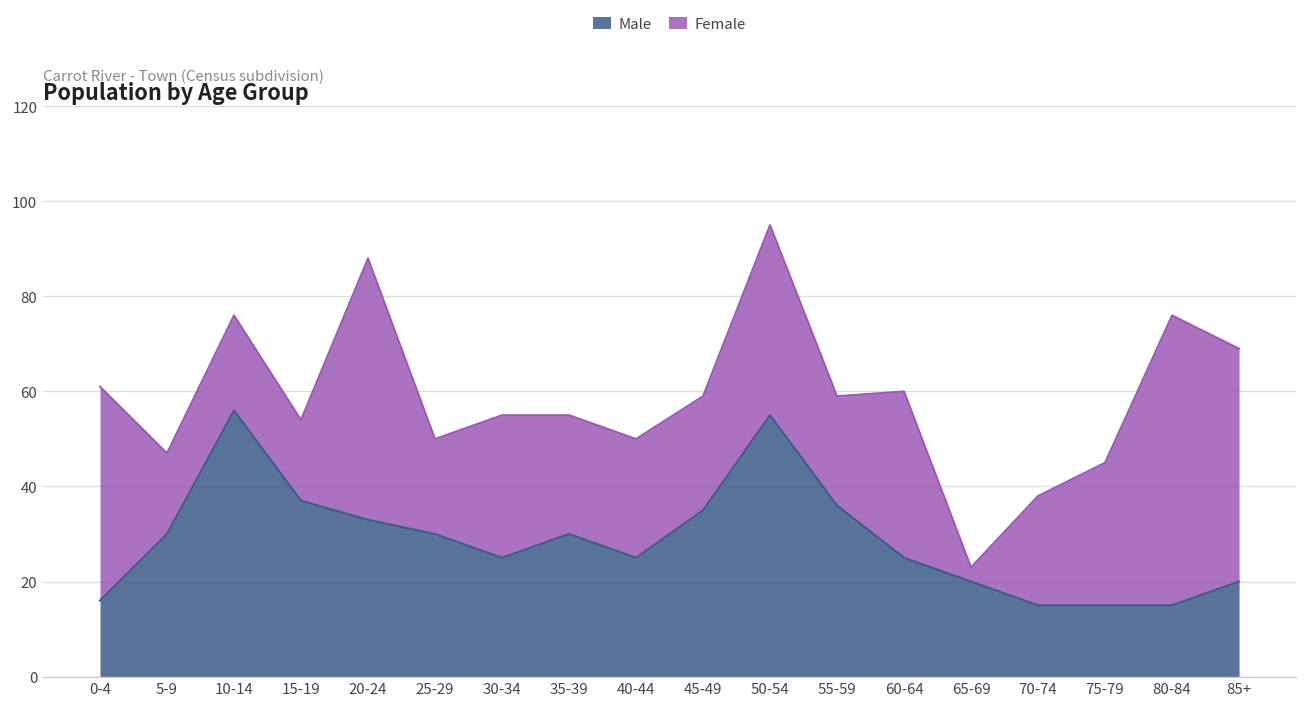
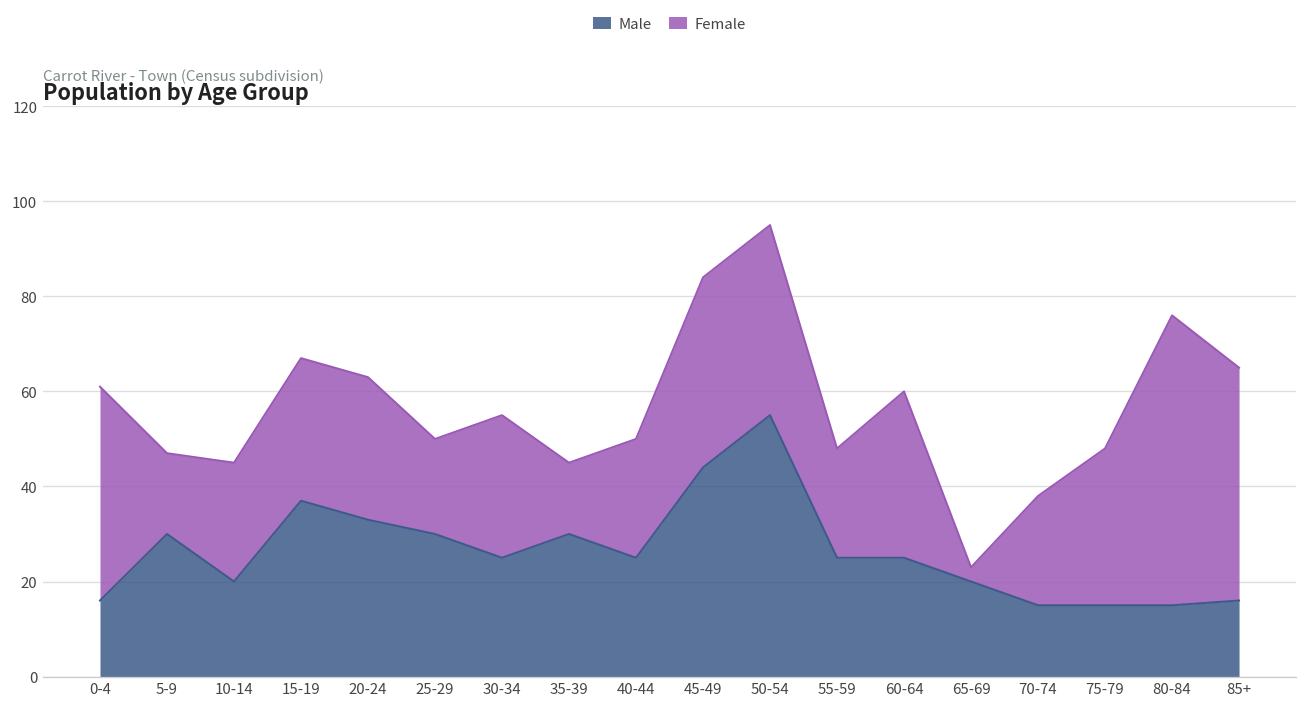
  {
    "Male": {
      "0-4": 16,
      "5-9": 30,
-     "10-14": 56,
+     "10-14": 20,
      "15-19": 37,
      "20-24": 33,
      "25-29": 30,
      "30-34": 25,
      "35-39": 30,
      "40-44": 25,
-     "45-49": 35,
+     "45-49": 44,
      "50-54": 55,
-     "55-59": 36,
+     "55-59": 25,
      "60-64": 25,
      "65-69": 20,
      "70-74": 15,
      "75-79": 15,
      "80-84": 15,
-     "85+": 20
+     "85+": 16
    },
    "Female": {
      "0-4": 45,
      "5-9": 17,
-     "10-14": 20,
-     "15-19": 17,
-     "20-24": 55,
+     "10-14": 25,
+     "15-19": 30,
+     "20-24": 30,
      "25-29": 20,
      "30-34": 30,
-     "35-39": 25,
+     "35-39": 15,
      "40-44": 25,
-     "45-49": 24,
+     "45-49": 40,
      "50-54": 40,
      "55-59": 23,
      "60-64": 35,
      "65-69": 3,
      "70-74": 23,
-     "75-79": 30,
+     "75-79": 33,
      "80-84": 61,
      "85+": 49
    }
  }
